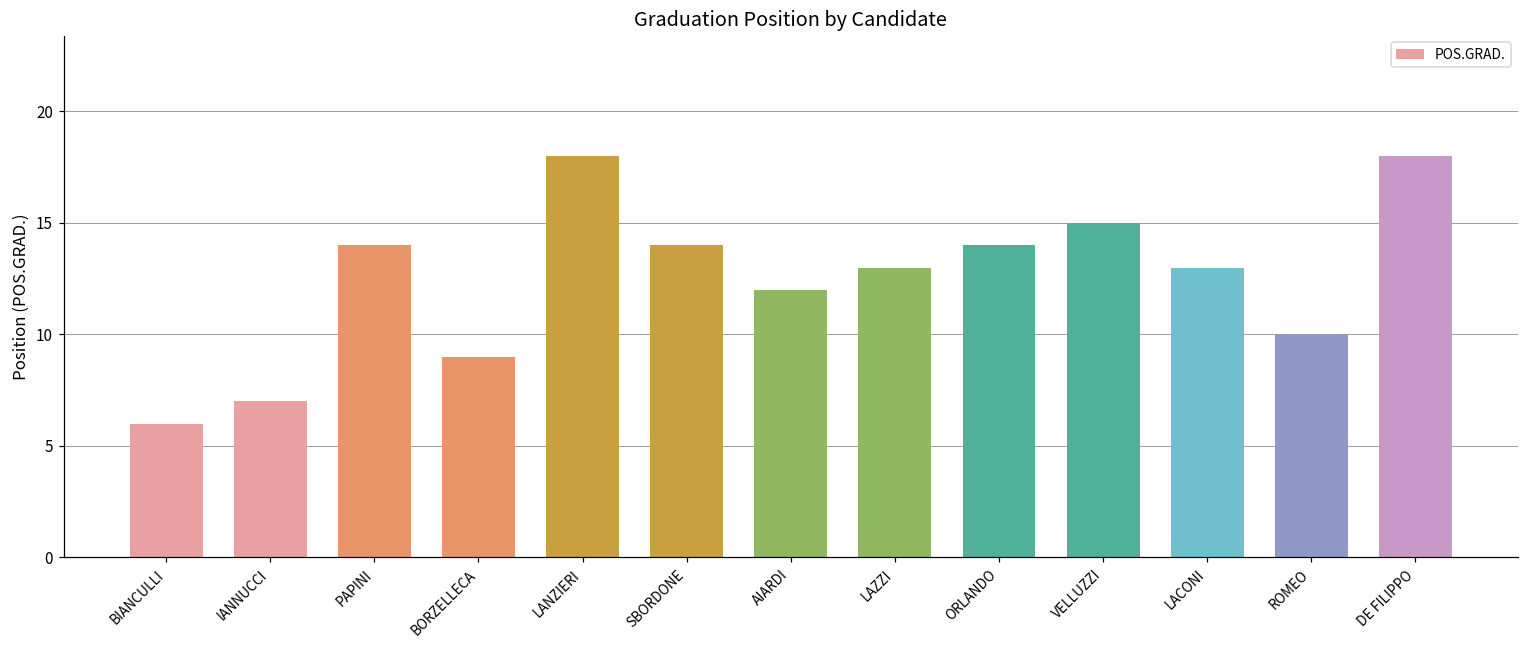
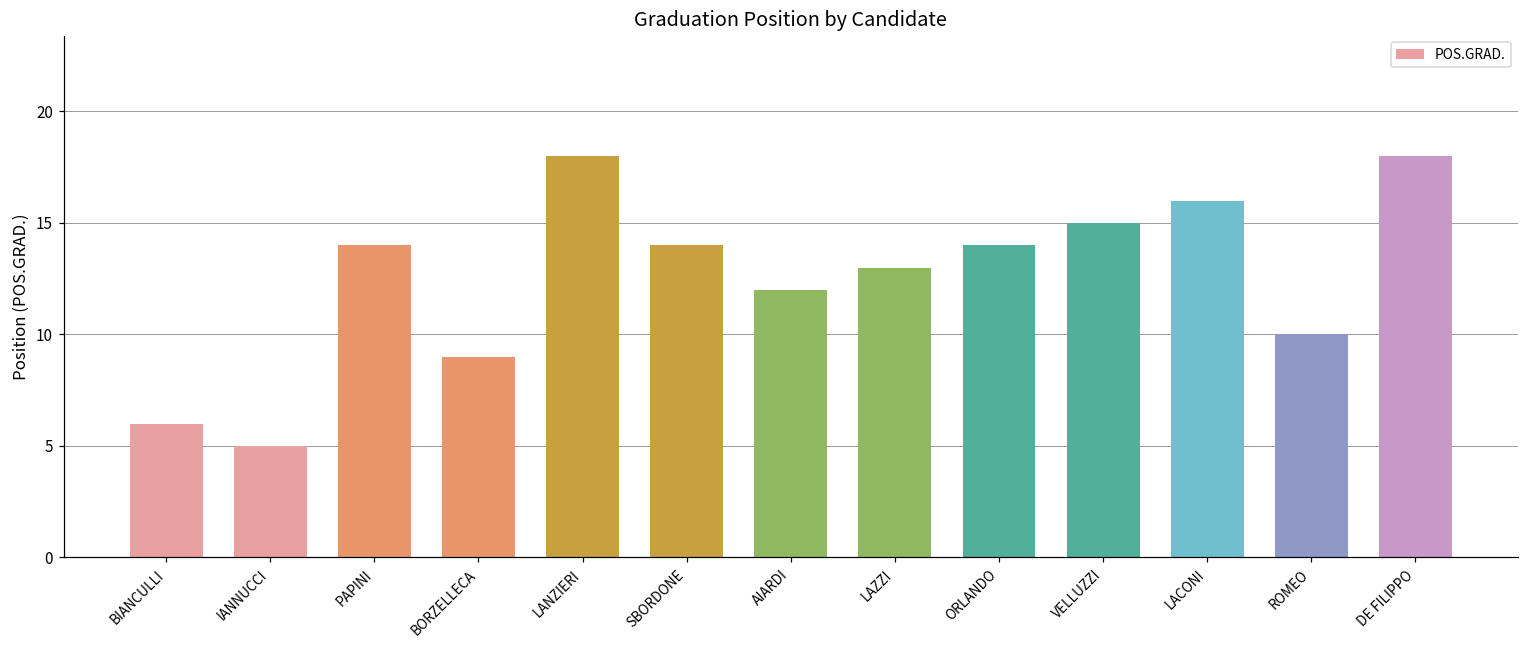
  {
    "BIANCULLI": 6,
-   "IANNUCCI": 7,
+   "IANNUCCI": 5,
    "PAPINI": 14,
    "BORZELLECA": 9,
    "LANZIERI": 18,
    "SBORDONE": 14,
    "AIARDI": 12,
    "LAZZI": 13,
    "ORLANDO": 14,
    "VELLUZZI": 15,
-   "LACONI": 13,
+   "LACONI": 16,
    "ROMEO": 10,
    "DE FILIPPO": 18
  }
